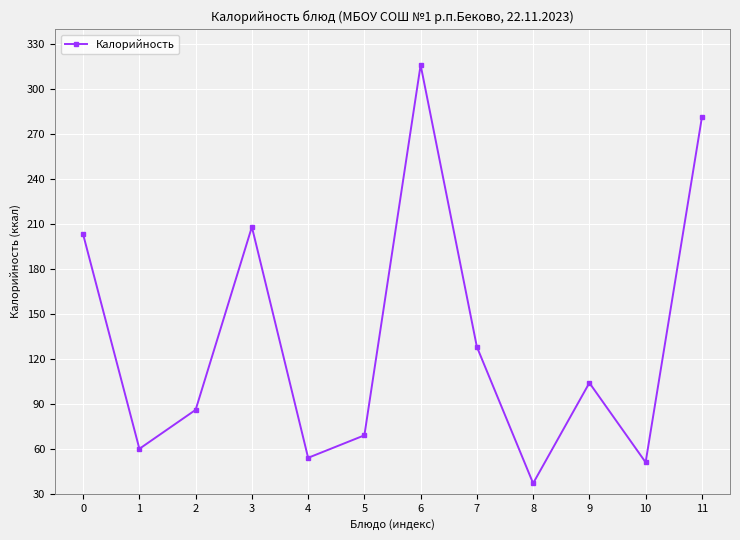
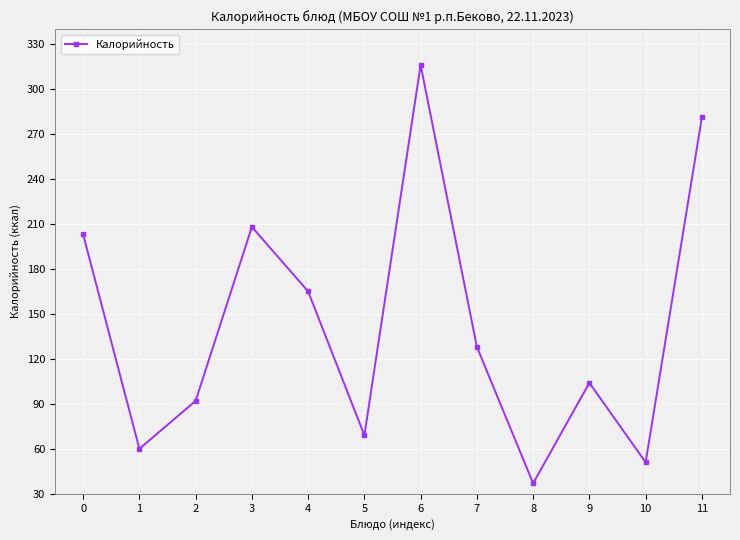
  {
    "0": 203,
    "1": 60,
-   "2": 86,
+   "2": 92,
    "3": 208,
-   "4": 54,
+   "4": 165,
    "5": 69,
    "6": 316,
    "7": 128,
    "8": 37,
    "9": 104,
    "10": 51,
    "11": 281
  }
